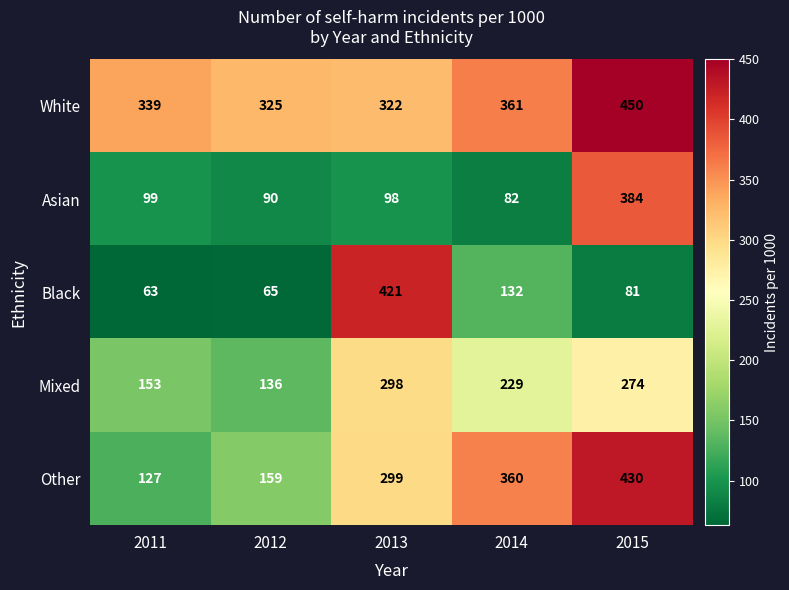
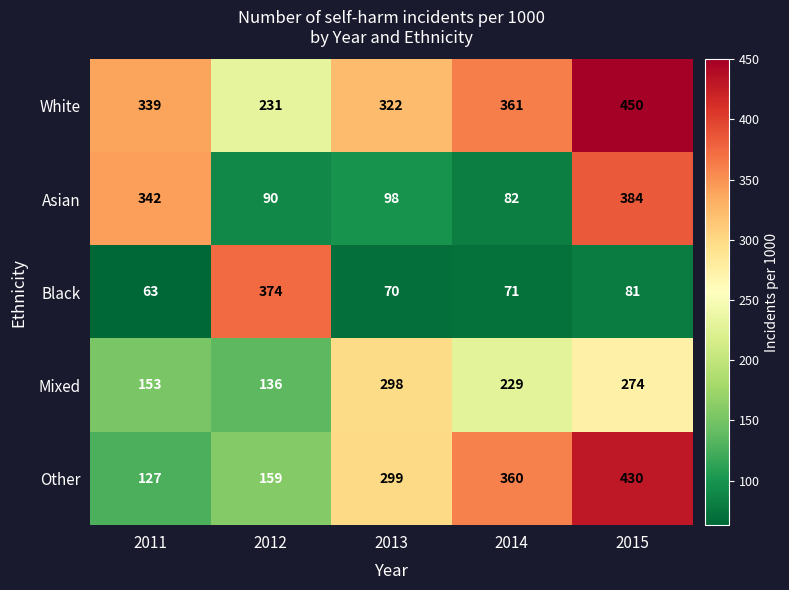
  {
    "White": {
      "2011": 339,
-     "2012": 325,
+     "2012": 231,
      "2013": 322,
      "2014": 361,
      "2015": 450
    },
    "Asian": {
-     "2011": 99,
+     "2011": 342,
      "2012": 90,
      "2013": 98,
      "2014": 82,
      "2015": 384
    },
    "Black": {
      "2011": 63,
-     "2012": 65,
-     "2013": 421,
-     "2014": 132,
+     "2012": 374,
+     "2013": 70,
+     "2014": 71,
      "2015": 81
    },
    "Mixed": {
      "2011": 153,
      "2012": 136,
      "2013": 298,
      "2014": 229,
      "2015": 274
    },
    "Other": {
      "2011": 127,
      "2012": 159,
      "2013": 299,
      "2014": 360,
      "2015": 430
    }
  }
